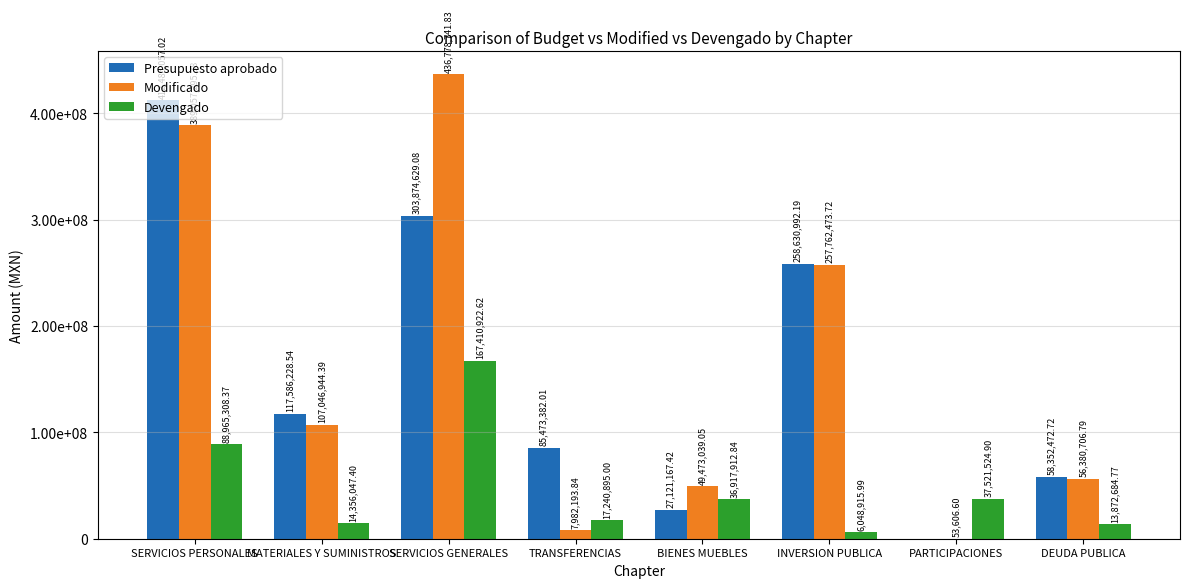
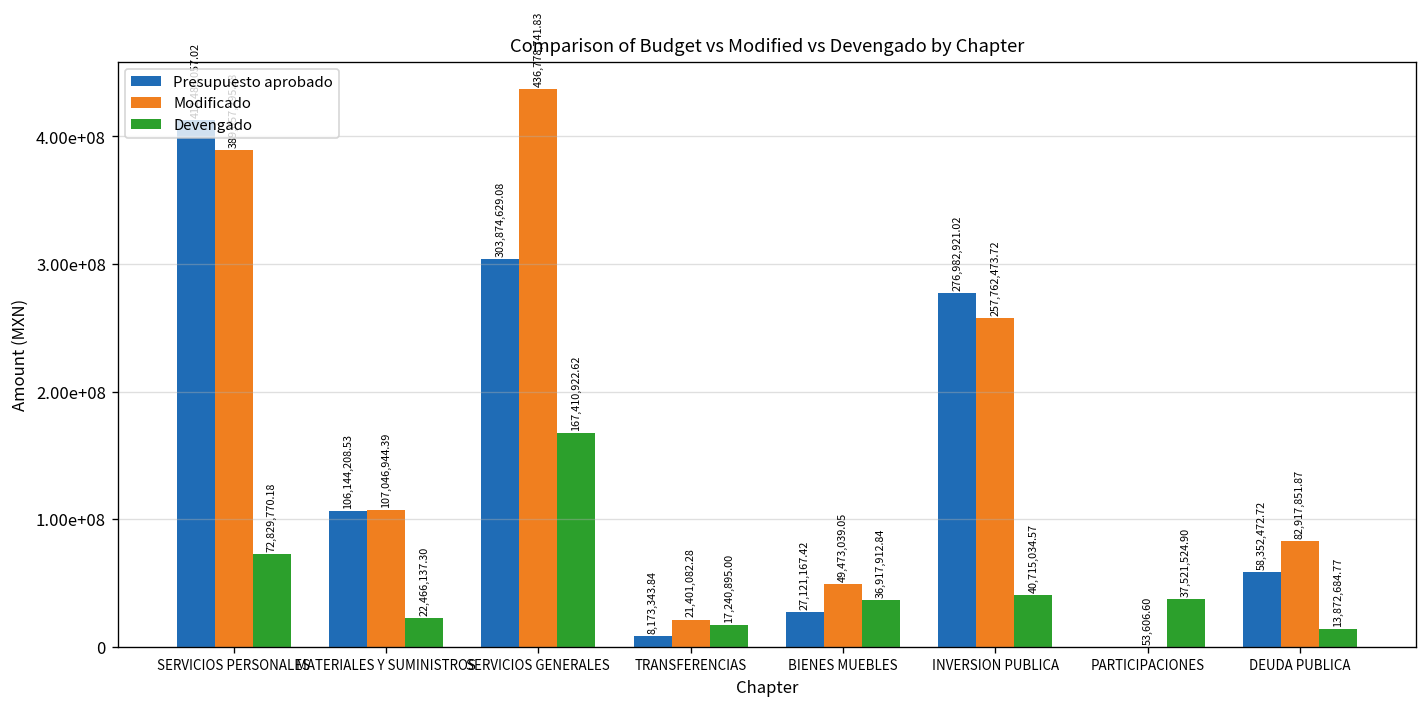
  {
    "Presupuesto aprobado": {
-     "MATERIALES Y SUMINISTROS": "117,586,228.54",
+     "MATERIALES Y SUMINISTROS": "106,144,208.53",
      "SERVICIOS GENERALES": "303,874,629.08",
-     "TRANSFERENCIAS": "85,473,382.01",
+     "TRANSFERENCIAS": "8,173,343.84",
      "BIENES MUEBLES": "27,121,167.42",
-     "INVERSION PUBLICA": "258,630,992.19",
+     "INVERSION PUBLICA": "276,982,921.02",
      "DEUDA PUBLICA": "58,352,472.72"
    },
    "Modificado": {
      "MATERIALES Y SUMINISTROS": "107,046,944.39",
      "SERVICIOS GENERALES": "436,778,741.83",
-     "TRANSFERENCIAS": "7,982,193.84",
+     "TRANSFERENCIAS": "21,401,082.28",
      "BIENES MUEBLES": "49,473,039.05",
      "INVERSION PUBLICA": "257,762,473.72",
      "PARTICIPACIONES": "53,606.60",
-     "DEUDA PUBLICA": "56,380,706.79"
+     "DEUDA PUBLICA": "82,917,851.87"
    },
    "Devengado": {
-     "SERVICIOS PERSONALES": "88,965,308.37",
-     "MATERIALES Y SUMINISTROS": "14,356,047.40",
+     "SERVICIOS PERSONALES": "72,829,770.18",
+     "MATERIALES Y SUMINISTROS": "22,466,137.30",
      "SERVICIOS GENERALES": "167,410,922.62",
      "TRANSFERENCIAS": "17,240,895.00",
      "BIENES MUEBLES": "36,917,912.84",
-     "INVERSION PUBLICA": "6,048,915.99",
+     "INVERSION PUBLICA": "40,715,034.57",
      "PARTICIPACIONES": "37,521,524.90",
      "DEUDA PUBLICA": "13,872,684.77"
    }
  }
